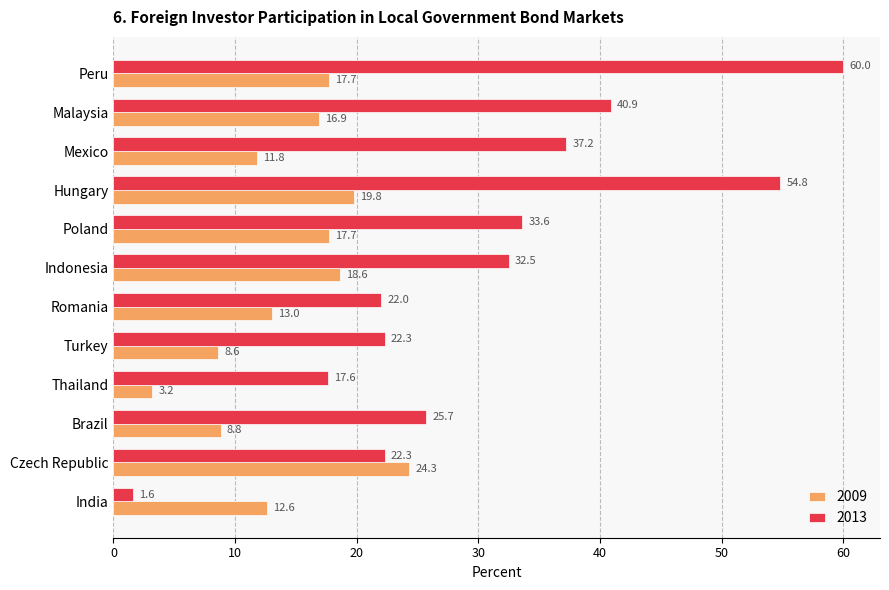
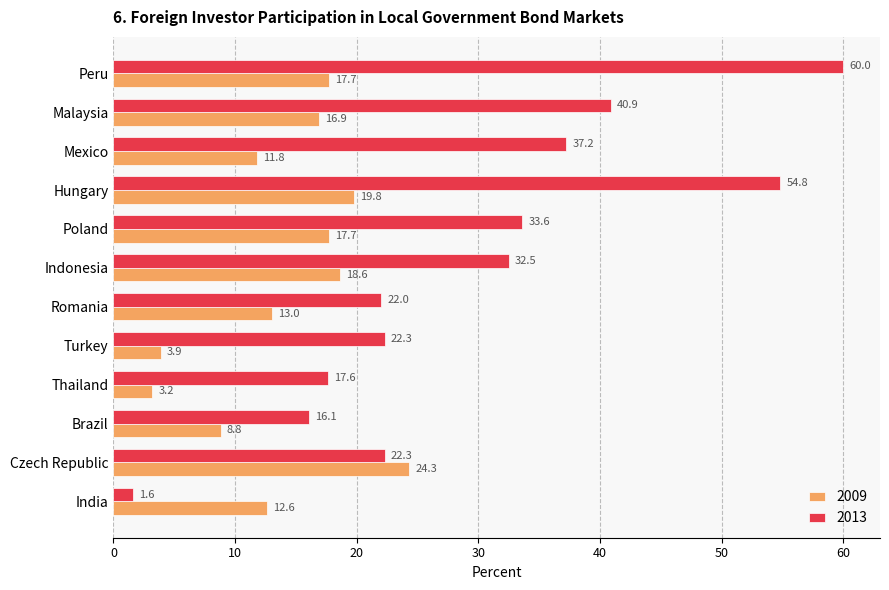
  {
    "2009": {
      "Peru": 17.7,
      "Malaysia": 16.9,
      "Mexico": 11.8,
      "Hungary": 19.8,
      "Poland": 17.7,
      "Indonesia": 18.6,
      "Romania": 13.0,
-     "Turkey": 8.6,
+     "Turkey": 3.9,
      "Thailand": 3.2,
      "Brazil": 8.8,
      "Czech Republic": 24.3,
      "India": 12.6
    },
    "2013": {
      "Peru": 60.0,
      "Malaysia": 40.9,
      "Mexico": 37.2,
      "Hungary": 54.8,
      "Poland": 33.6,
      "Indonesia": 32.5,
      "Romania": 22.0,
      "Turkey": 22.3,
      "Thailand": 17.6,
-     "Brazil": 25.7,
+     "Brazil": 16.1,
      "Czech Republic": 22.3,
      "India": 1.6
    }
  }
